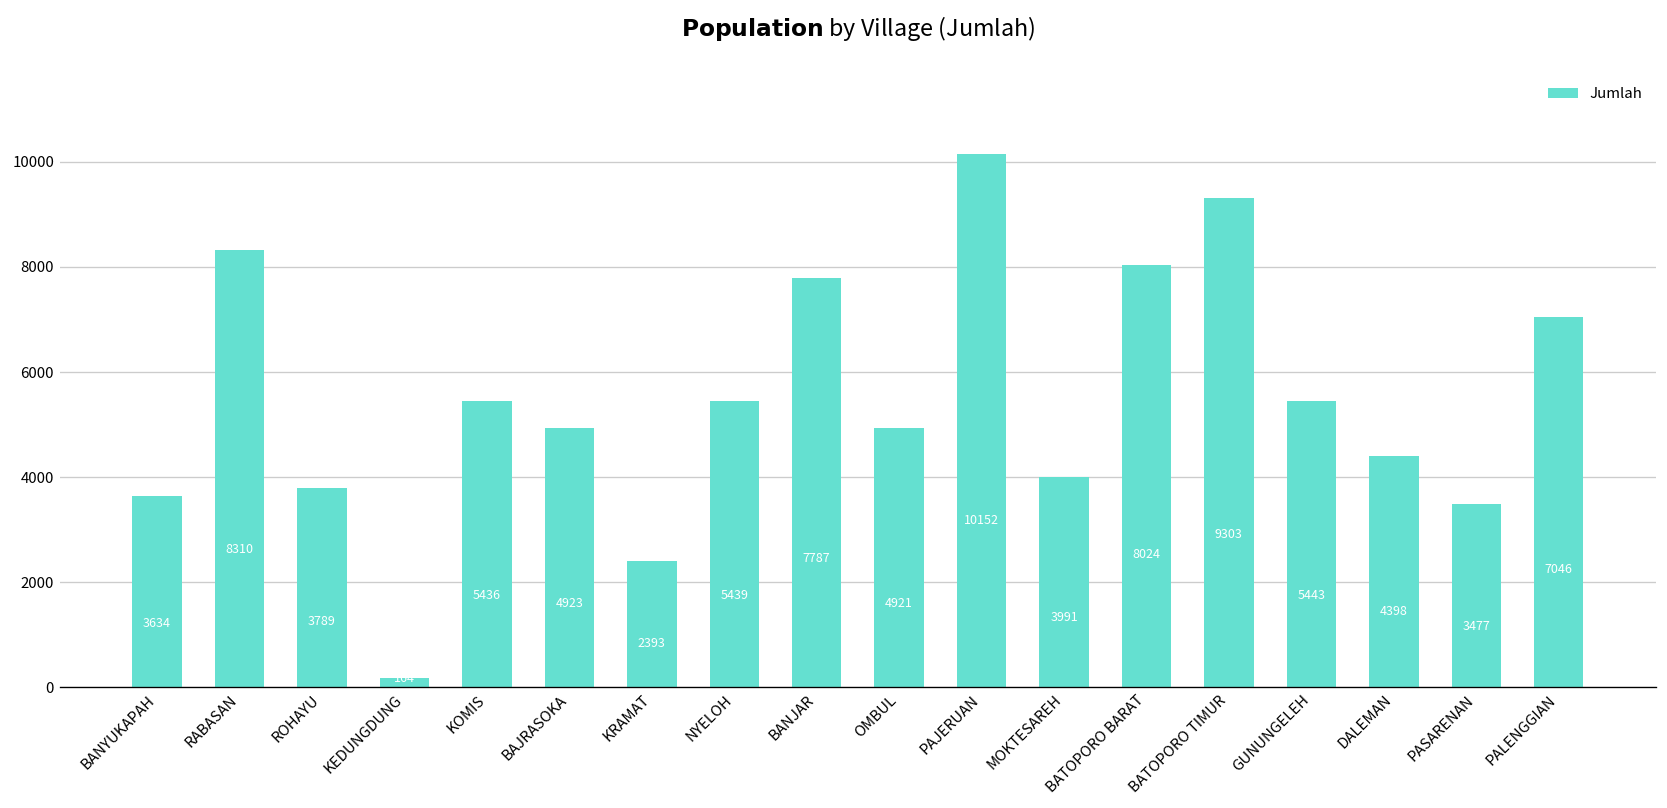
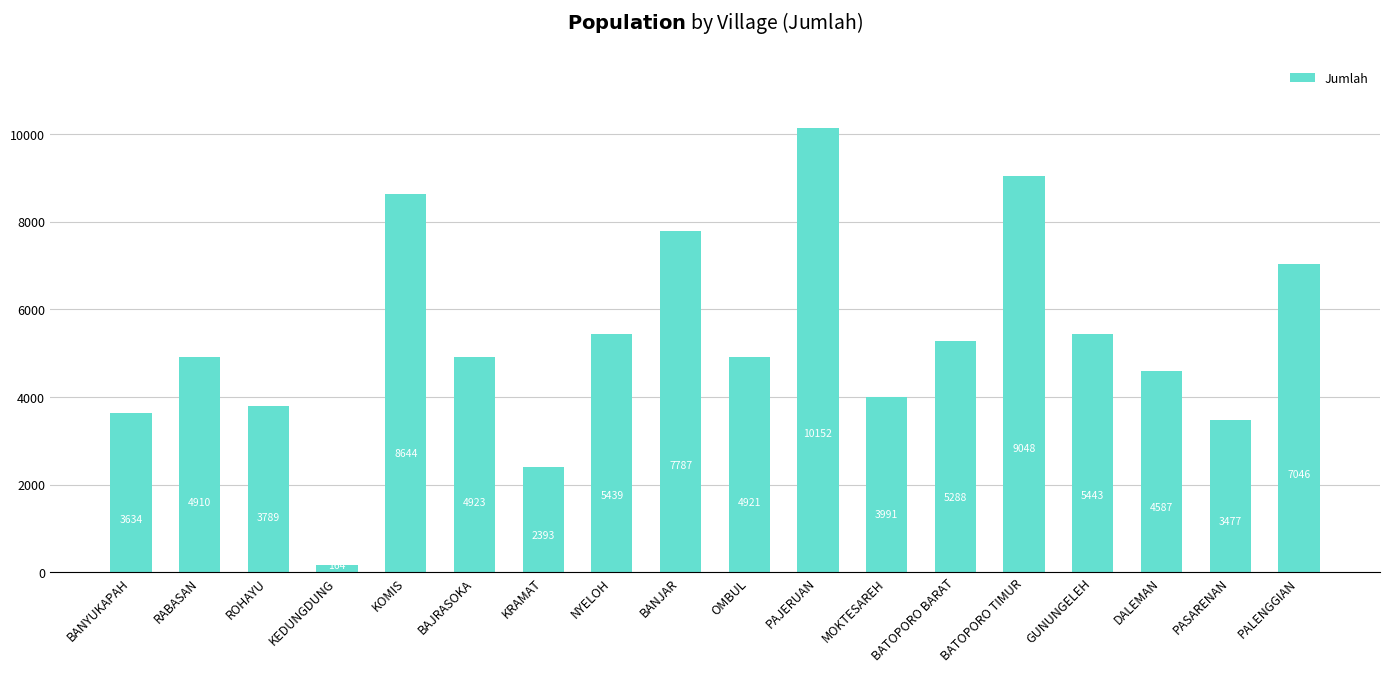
  {
    "BANYUKAPAH": 3634,
-   "RABASAN": 8310,
+   "RABASAN": 4910,
    "ROHAYU": 3789,
    "KEDUNGDUNG": 164,
-   "KOMIS": 5436,
+   "KOMIS": 8644,
    "BAJRASOKA": 4923,
    "KRAMAT": 2393,
    "NYELOH": 5439,
    "BANJAR": 7787,
    "OMBUL": 4921,
    "PAJERUAN": 10152,
    "MOKTESAREH": 3991,
-   "BATOPORO BARAT": 8024,
-   "BATOPORO TIMUR": 9303,
+   "BATOPORO BARAT": 5288,
+   "BATOPORO TIMUR": 9048,
    "GUNUNGELEH": 5443,
-   "DALEMAN": 4398,
+   "DALEMAN": 4587,
    "PASARENAN": 3477,
    "PALENGGIAN": 7046
  }
